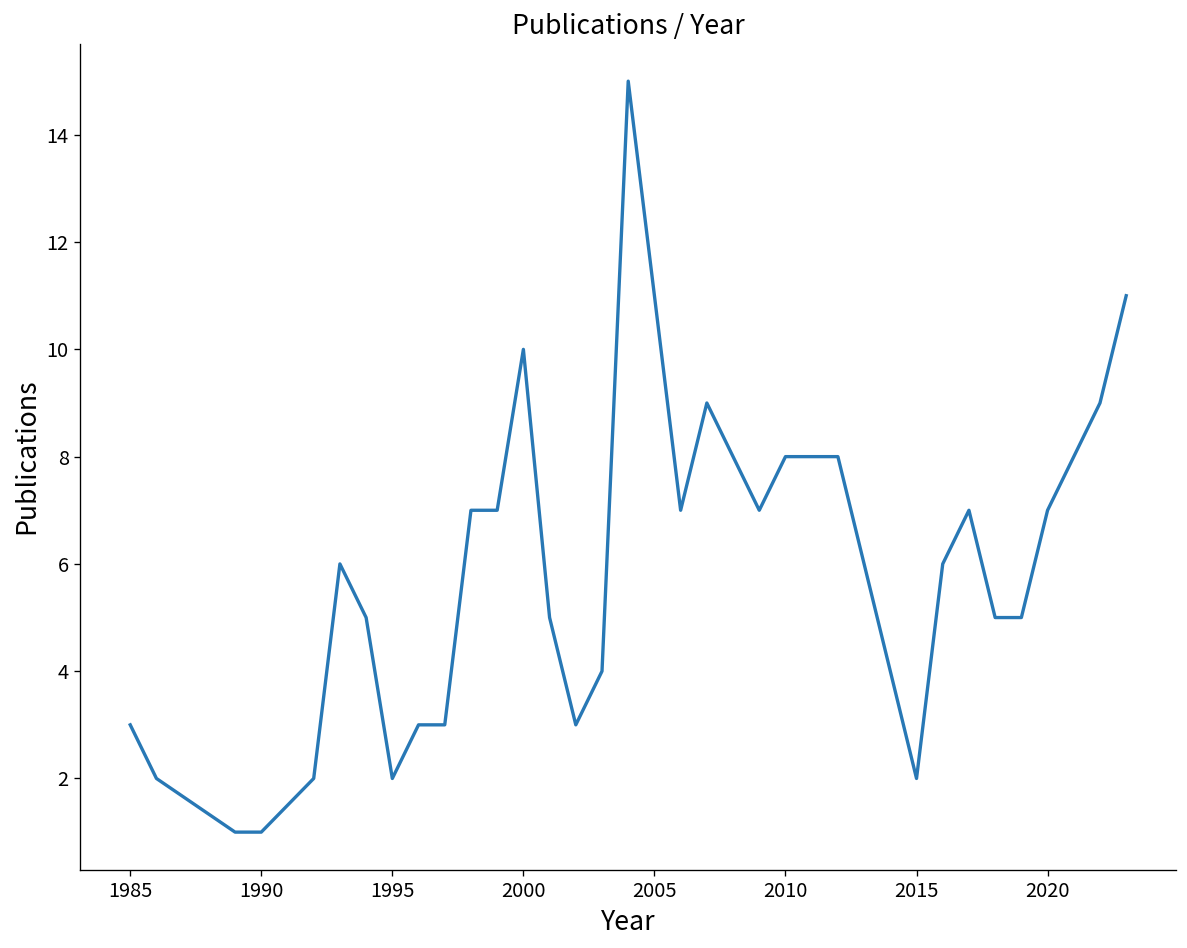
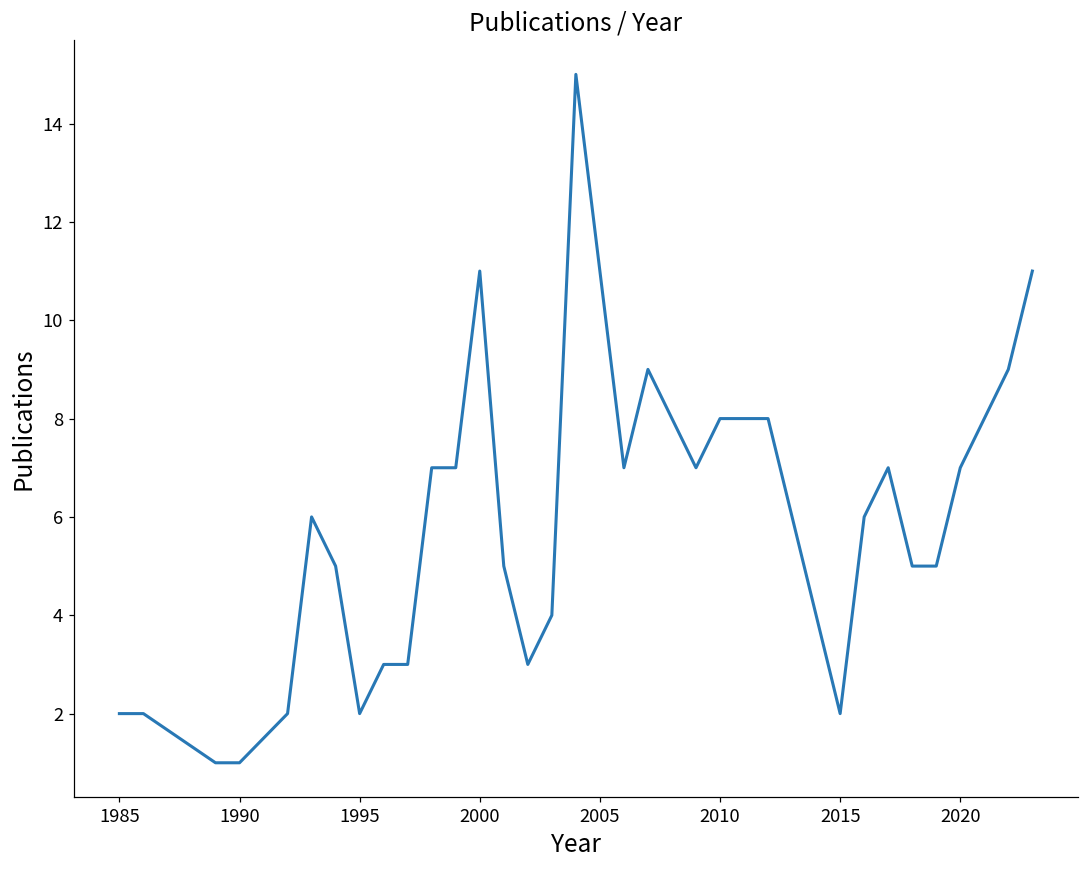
  {
-   "1985": 3,
+   "1985": 2,
    "1990": 1,
    "1995": 2,
-   "2000": 10,
+   "2000": 11,
    "2005": 11,
    "2010": 8,
    "2015": 2,
    "2020": 7
  }
